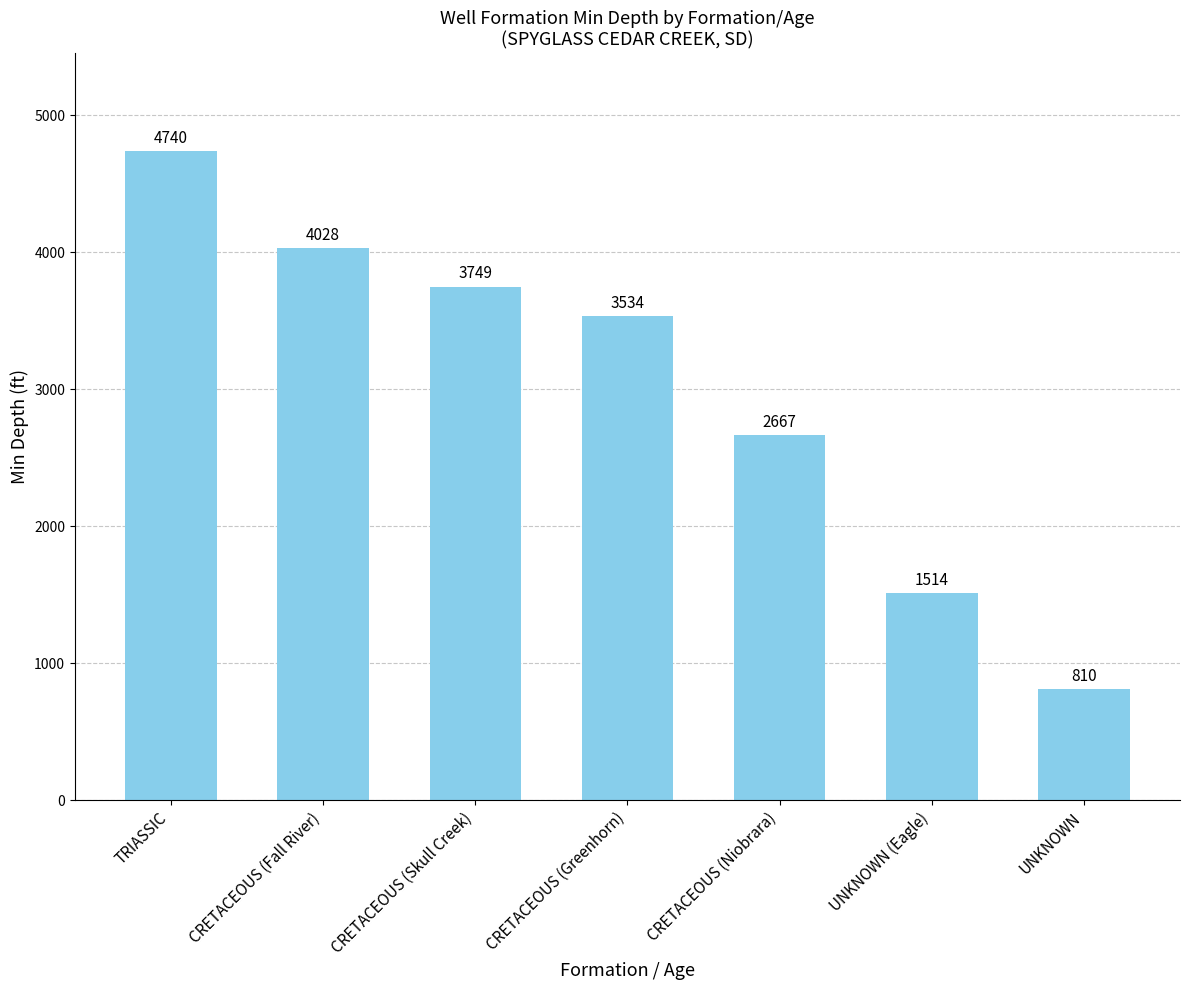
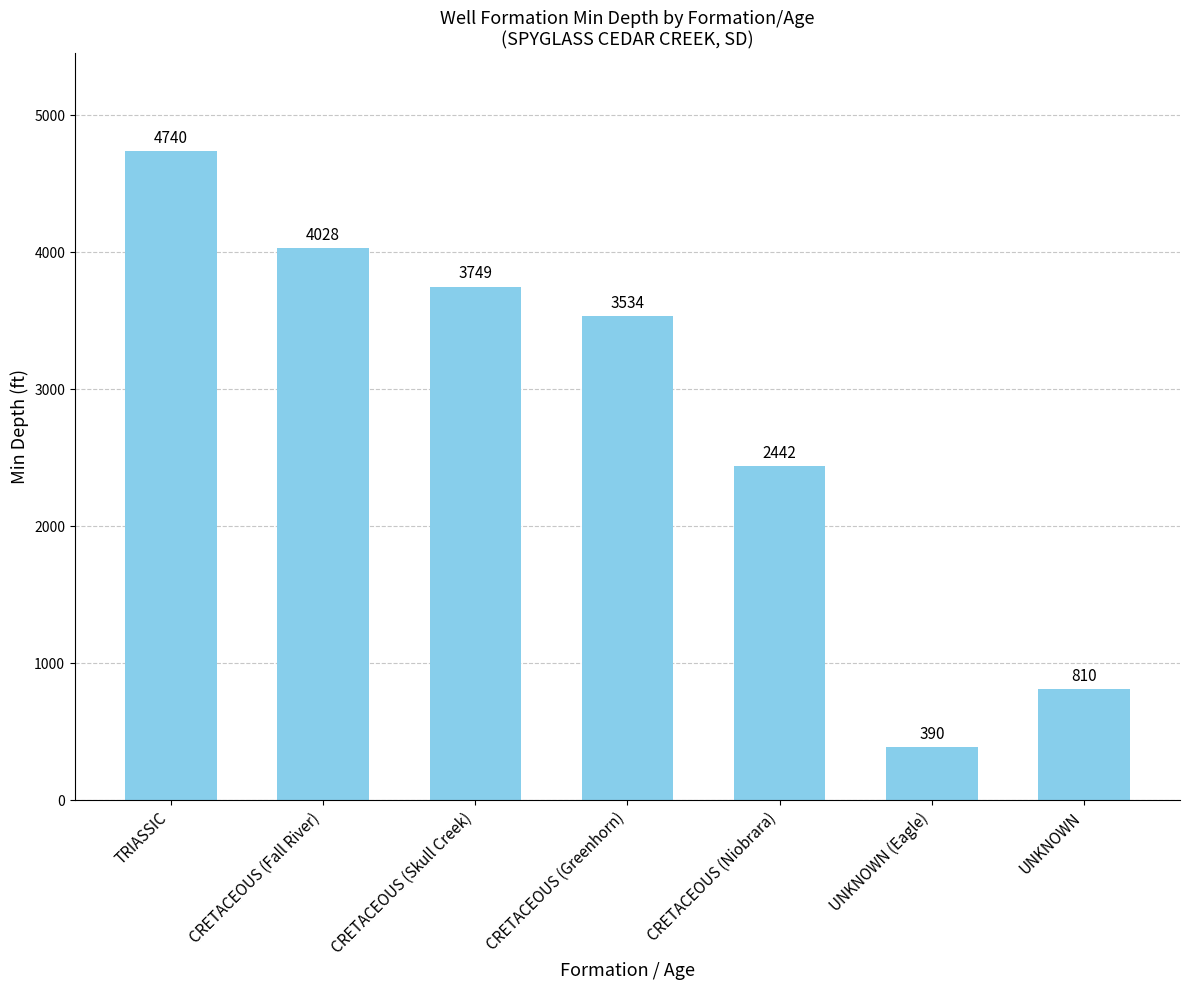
  {
    "TRIASSIC": 4740,
    "CRETACEOUS (Fall River)": 4028,
    "CRETACEOUS (Skull Creek)": 3749,
    "CRETACEOUS (Greenhorn)": 3534,
-   "CRETACEOUS (Niobrara)": 2667,
-   "UNKNOWN (Eagle)": 1514,
+   "CRETACEOUS (Niobrara)": 2442,
+   "UNKNOWN (Eagle)": 390,
    "UNKNOWN": 810
  }
